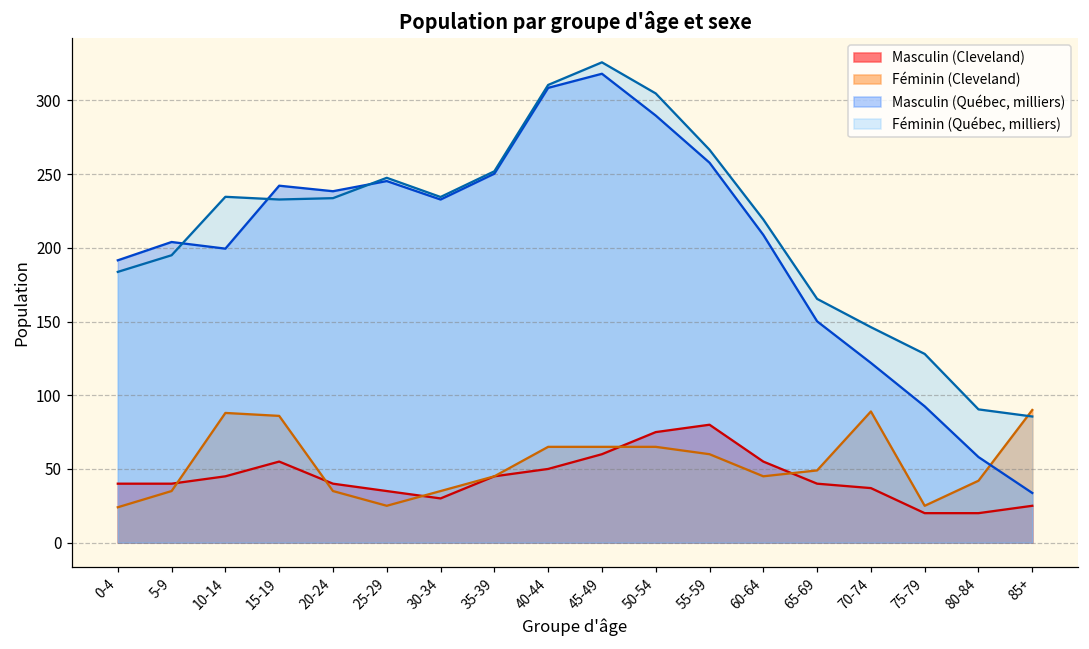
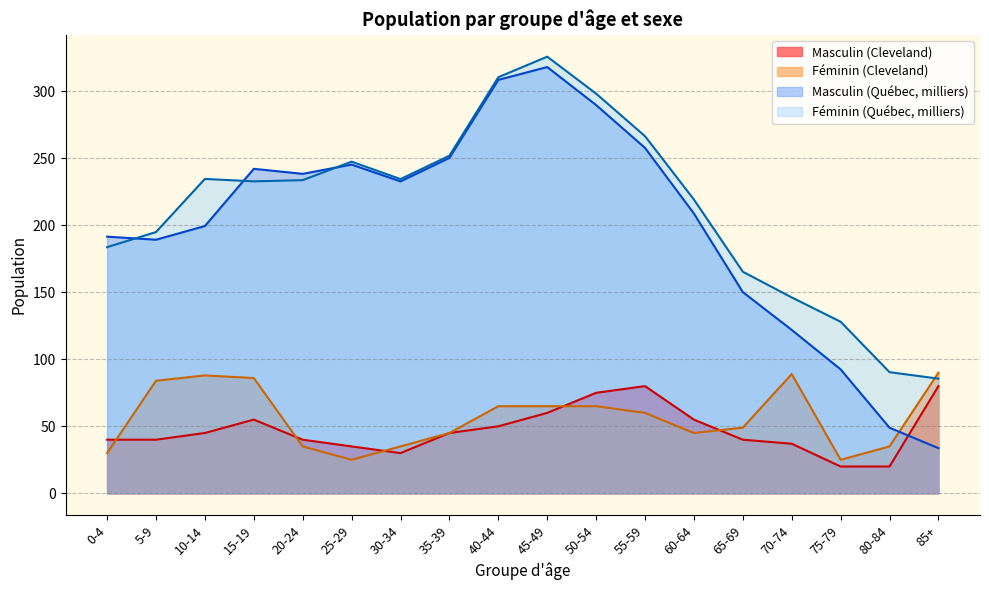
  {
    "Masculin (Cleveland)": {
      "0-4": 40,
      "5-9": 40,
      "10-14": 45,
      "15-19": 55,
      "20-24": 40,
      "25-29": 35,
      "30-34": 30,
      "40-44": 50,
      "45-49": 60,
      "50-54": 75,
      "55-59": 80,
      "60-64": 55,
      "65-69": 40,
      "70-74": 37,
      "75-79": 20,
      "80-84": 20,
-     "85+": 25
+     "85+": 80
    },
    "Féminin (Cleveland)": {
-     "0-4": 24,
-     "5-9": 35,
+     "0-4": 30,
+     "5-9": 84,
      "10-14": 88,
      "15-19": 86,
      "20-24": 35,
      "25-29": 25,
      "30-34": 35,
      "40-44": 65,
      "45-49": 65,
      "50-54": 65,
      "55-59": 60,
      "60-64": 45,
      "65-69": 49,
      "70-74": 89,
      "75-79": 25,
-     "80-84": 42,
+     "80-84": 35,
      "85+": 90
    },
    "Masculin (Québec, milliers)": {
      "0-4": 192,
-     "5-9": 204,
+     "5-9": 189,
      "10-14": 199,
      "15-19": 242,
      "20-24": 238,
      "25-29": 245,
      "40-44": 309,
      "45-49": 318,
      "50-54": 290,
      "55-59": 258,
      "60-64": 209,
      "65-69": 150,
      "70-74": 122,
      "75-79": 92,
-     "80-84": 58,
+     "80-84": 49,
      "85+": 34
    },
    "Féminin (Québec, milliers)": {
      "0-4": 184,
      "5-9": 195,
      "10-14": 235,
      "15-19": 233,
      "20-24": 234,
      "25-29": 248,
      "40-44": 311,
      "45-49": 326,
-     "50-54": 305,
+     "50-54": 298,
      "55-59": 267,
      "60-64": 219,
      "65-69": 165,
      "70-74": 146,
      "75-79": 128,
      "80-84": 90,
      "85+": 86
    }
  }
